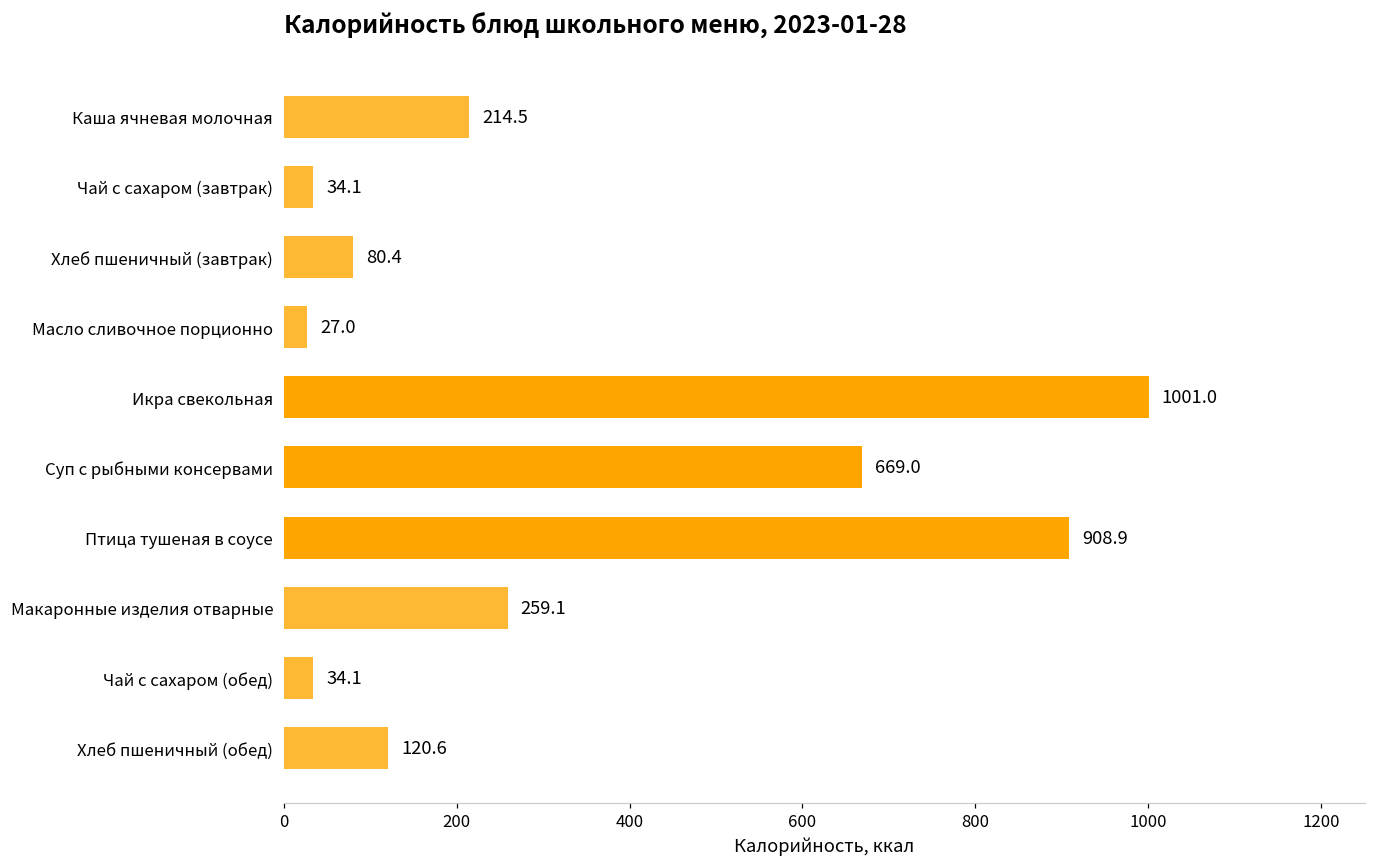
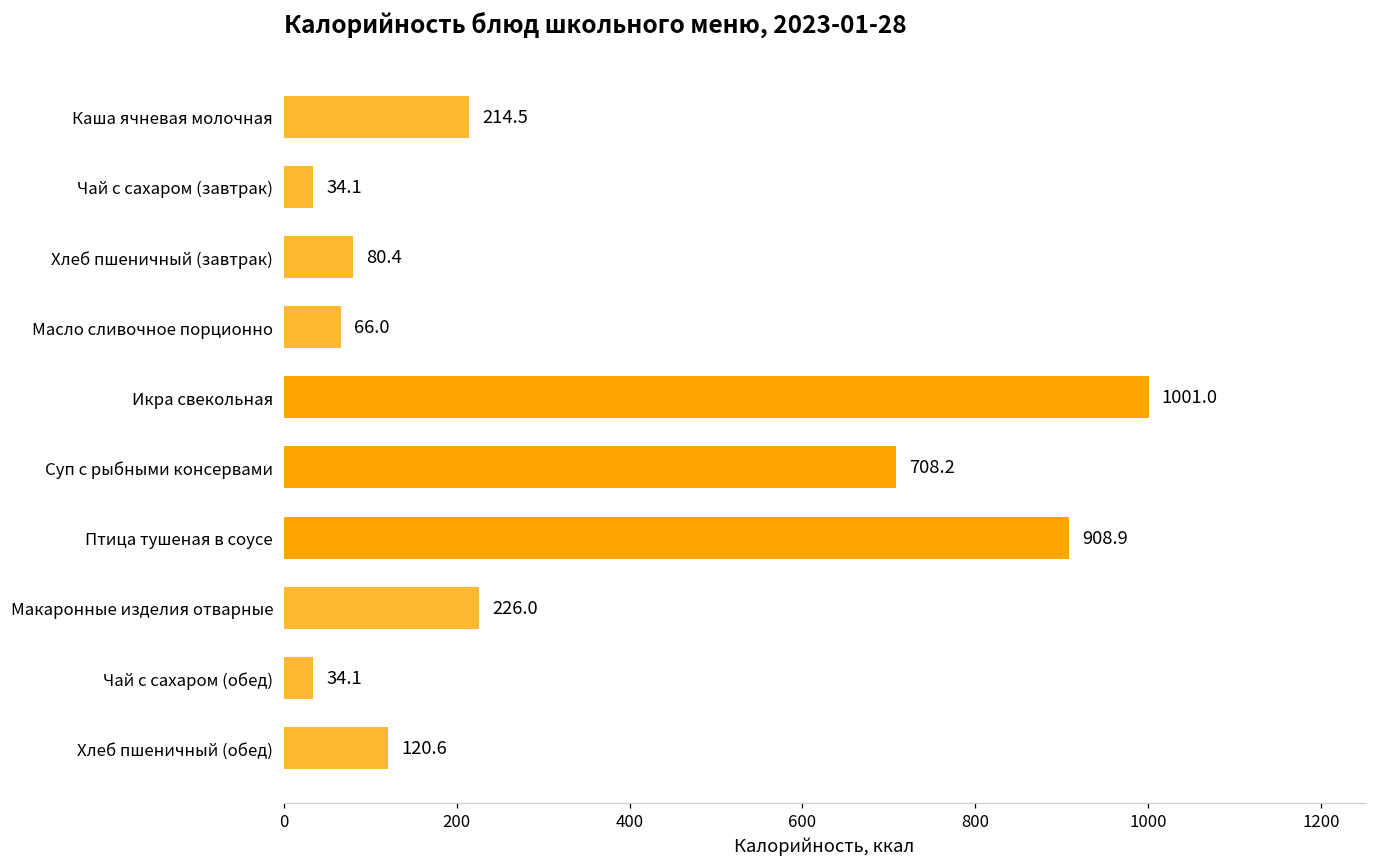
  {
    "Каша ячневая молочная": 214.5,
    "Чай с сахаром (завтрак)": 34.1,
    "Хлеб пшеничный (завтрак)": 80.4,
-   "Масло сливочное порционно": 27.0,
+   "Масло сливочное порционно": 66.0,
    "Икра свекольная": 1001.0,
-   "Суп с рыбными консервами": 669.0,
+   "Суп с рыбными консервами": 708.2,
    "Птица тушеная в соусе": 908.9,
-   "Макаронные изделия отварные": 259.1,
+   "Макаронные изделия отварные": 226.0,
    "Чай с сахаром (обед)": 34.1,
    "Хлеб пшеничный (обед)": 120.6
  }
